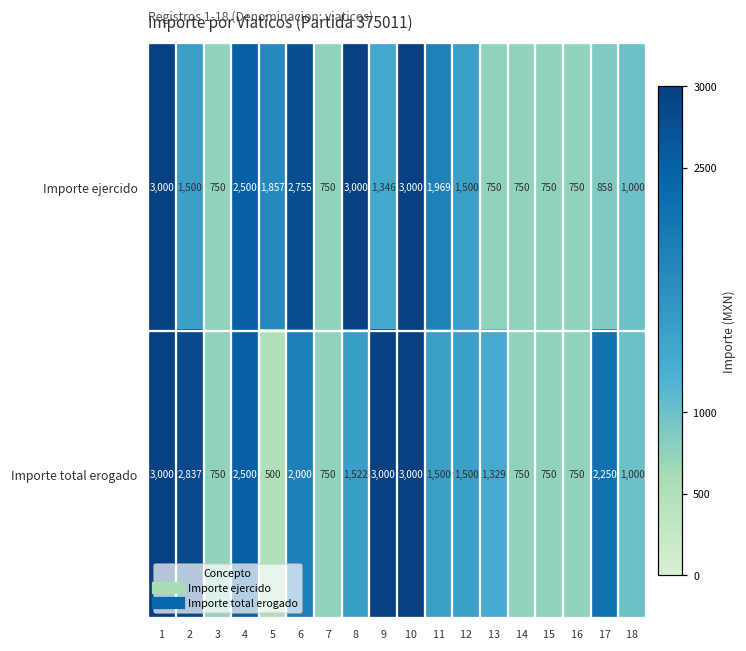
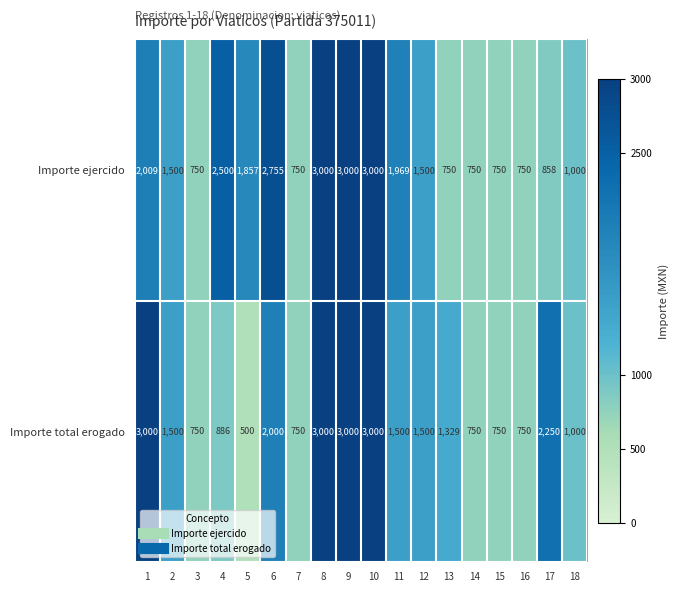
  {
    "Importe ejercido": {
-     "1": "3,000",
+     "1": "2,009",
      "2": "1,500",
      "3": "750",
      "4": "2,500",
      "5": "1,857",
      "6": "2,755",
      "7": "750",
      "8": "3,000",
-     "9": "1,346",
+     "9": "3,000",
      "10": "3,000",
      "11": "1,969",
      "12": "1,500",
      "13": "750",
      "14": "750",
      "15": "750",
      "16": "750",
      "17": "858",
      "18": "1,000"
    },
    "Importe total erogado": {
      "1": "3,000",
-     "2": "2,837",
+     "2": "1,500",
      "3": "750",
-     "4": "2,500",
+     "4": "886",
      "5": "500",
      "6": "2,000",
      "7": "750",
-     "8": "1,522",
+     "8": "3,000",
      "9": "3,000",
      "10": "3,000",
      "11": "1,500",
      "12": "1,500",
      "13": "1,329",
      "14": "750",
      "15": "750",
      "16": "750",
      "17": "2,250",
      "18": "1,000"
    }
  }
